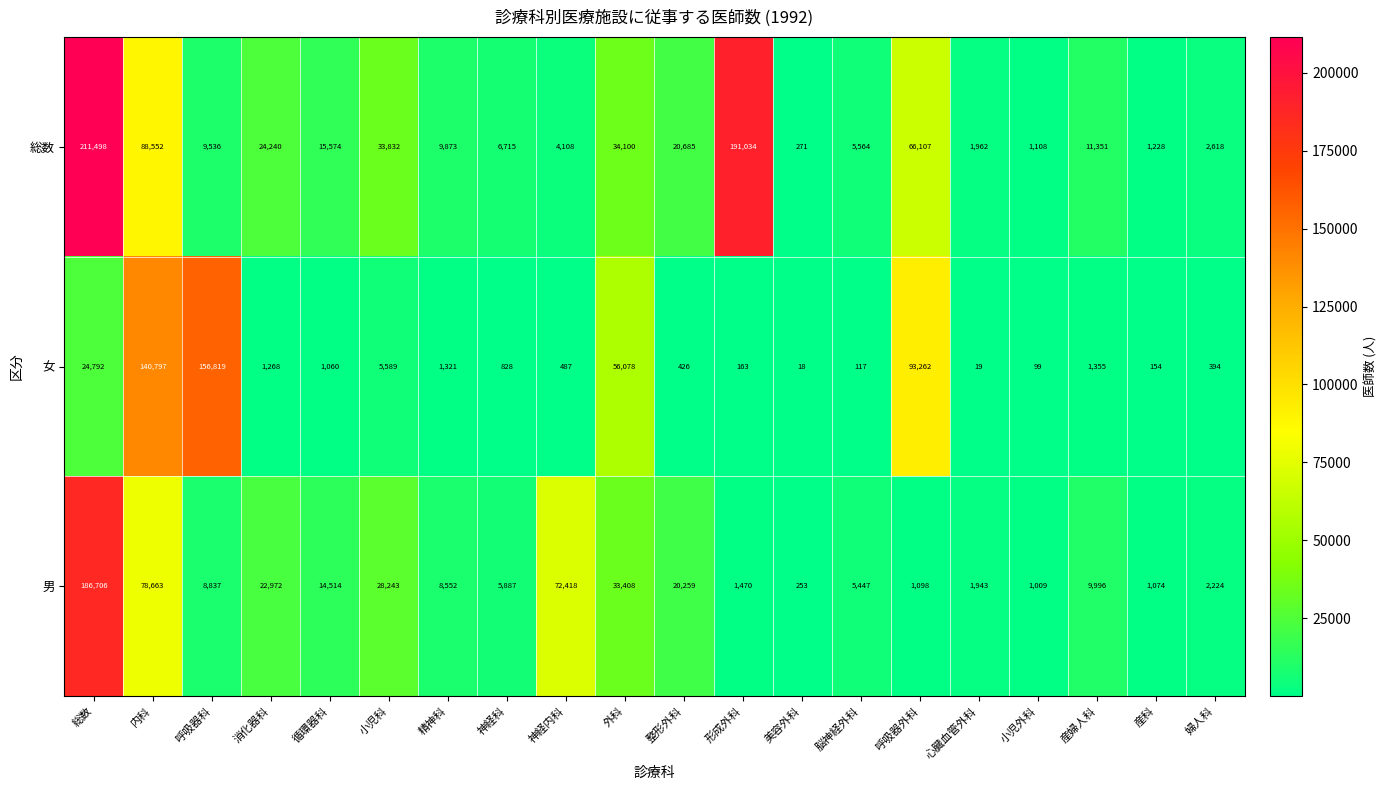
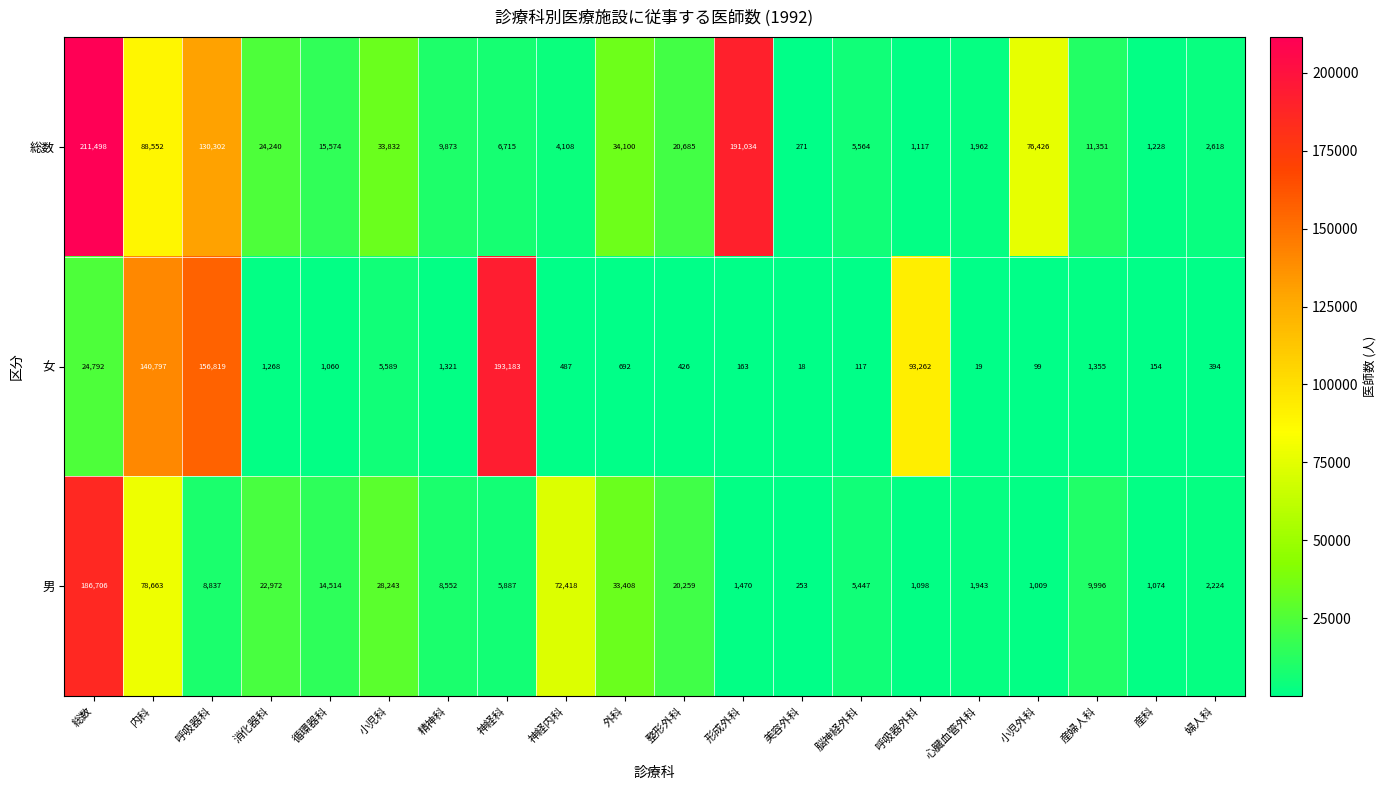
  {
    "総数": {
      "総数": "211,498",
      "内科": "88,552",
-     "呼吸器科": "9,536",
+     "呼吸器科": "130,302",
      "消化器科": "24,240",
      "循環器科": "15,574",
      "小児科": "33,832",
      "精神科": "9,873",
      "神経科": "6,715",
      "神経内科": "4,108",
      "外科": "34,100",
      "整形外科": "20,685",
      "形成外科": "191,034",
      "美容外科": "271",
      "脳神経外科": "5,564",
-     "呼吸器外科": "66,107",
+     "呼吸器外科": "1,117",
      "心臓血管外科": "1,962",
-     "小児外科": "1,108",
+     "小児外科": "76,426",
      "産婦人科": "11,351",
      "産科": "1,228",
      "婦人科": "2,618"
    },
    "女": {
      "総数": "24,792",
      "内科": "140,797",
      "呼吸器科": "156,819",
      "消化器科": "1,268",
      "循環器科": "1,060",
      "小児科": "5,589",
      "精神科": "1,321",
-     "神経科": "828",
+     "神経科": "193,183",
      "神経内科": "487",
-     "外科": "56,078",
+     "外科": "692",
      "整形外科": "426",
      "形成外科": "163",
      "美容外科": "18",
      "脳神経外科": "117",
      "呼吸器外科": "93,262",
      "心臓血管外科": "19",
      "小児外科": "99",
      "産婦人科": "1,355",
      "産科": "154",
      "婦人科": "394"
    },
    "男": {
      "総数": "186,706",
      "内科": "78,663",
      "呼吸器科": "8,837",
      "消化器科": "22,972",
      "循環器科": "14,514",
      "小児科": "28,243",
      "精神科": "8,552",
      "神経科": "5,887",
      "神経内科": "72,418",
      "外科": "33,408",
      "整形外科": "20,259",
      "形成外科": "1,470",
      "美容外科": "253",
      "脳神経外科": "5,447",
      "呼吸器外科": "1,098",
      "心臓血管外科": "1,943",
      "小児外科": "1,009",
      "産婦人科": "9,996",
      "産科": "1,074",
      "婦人科": "2,224"
    }
  }
